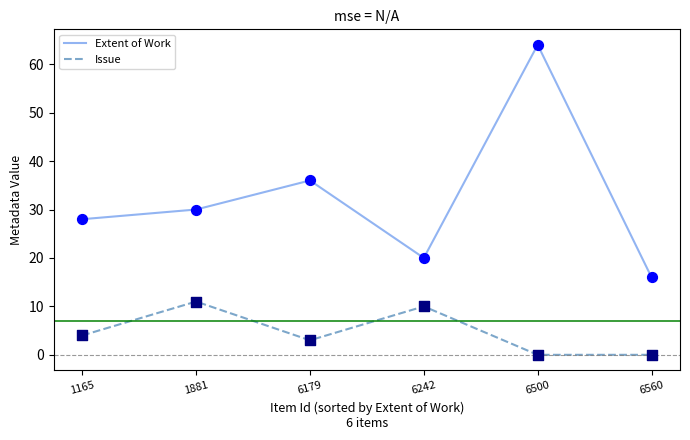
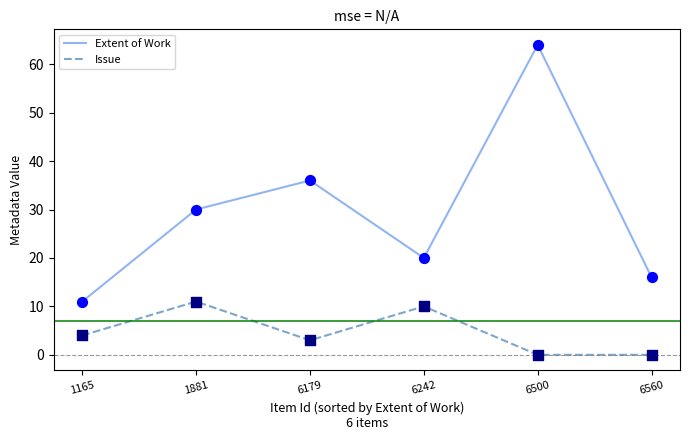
  {
    "Extent of Work": {
-     "1165": 28,
+     "1165": 11,
      "1881": 30,
      "6179": 36,
      "6242": 20,
      "6500": 64,
      "6560": 16
    },
    "Issue": {
      "1165": 4,
      "1881": 11,
      "6179": 3,
      "6242": 10,
      "6500": 0,
      "6560": 0
    }
  }
